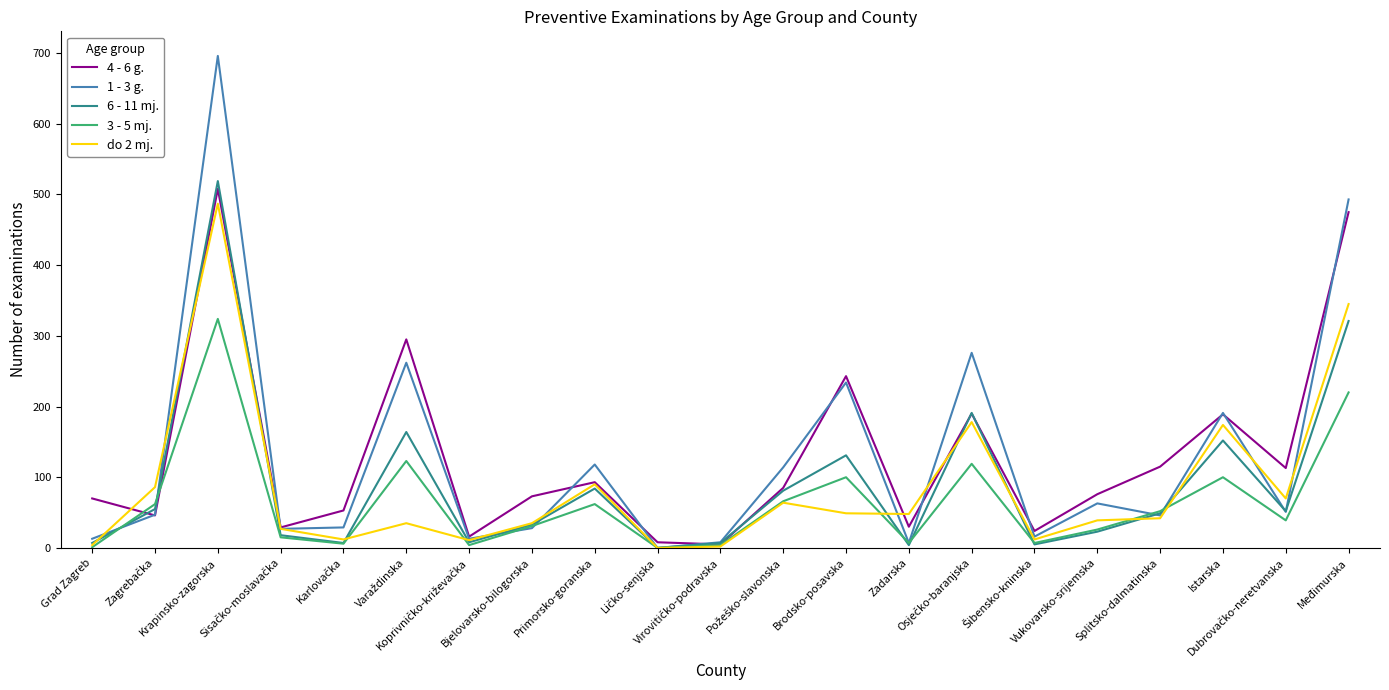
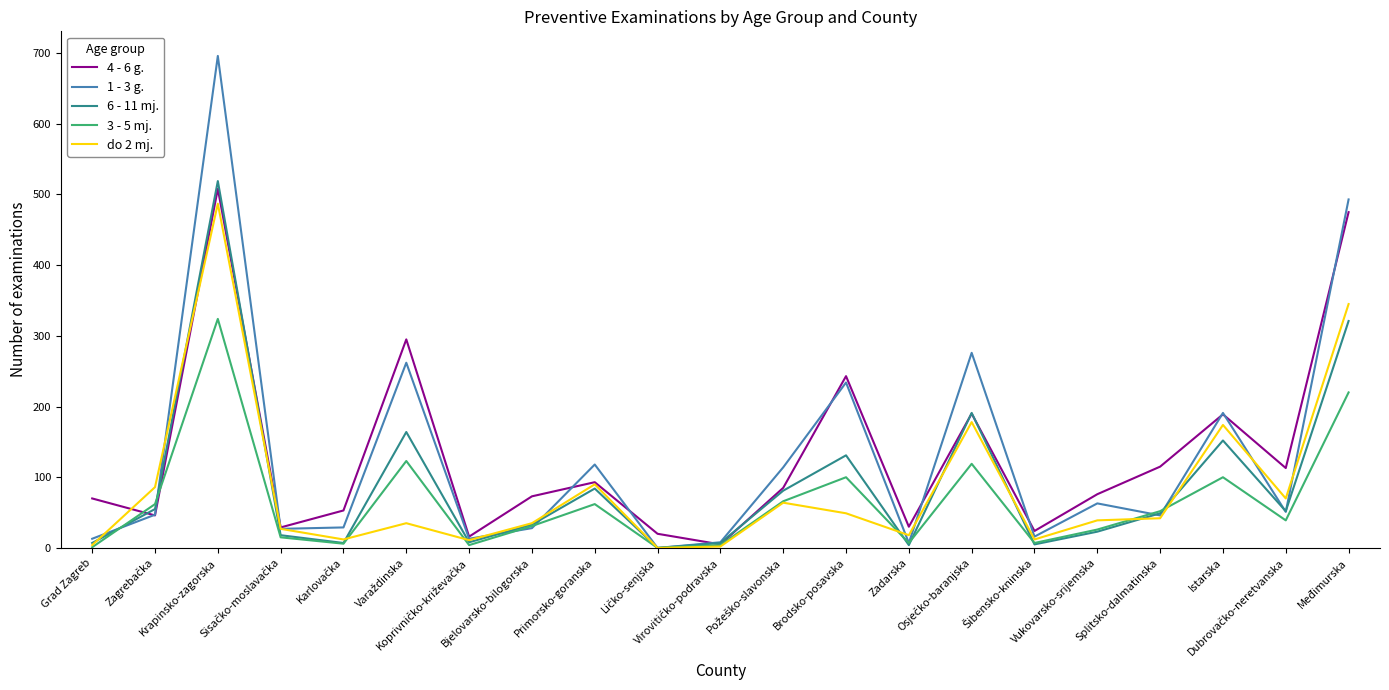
  {
    "4 - 6 g.": {
      "Grad Zagreb": 70,
      "Krapinsko-zagorska": 510,
      "Karlovačka": 50,
      "Varaždinska": 300,
      "Bjelovarsko-bilogorska": 70,
-     "Ličko-senjska": 10,
+     "Ličko-senjska": 20,
      "Požeško-slavonska": 90,
      "Brodsko-posavska": 240,
      "Zadarska": 30,
      "Šibensko-kninska": 20,
      "Vukovarsko-srijemska": 80,
      "Splitsko-dalmatinska": 120,
      "Dubrovačko-neretvanska": 110,
      "Međimurska": 480
    },
    "do 2 mj.": {
      "Zagrebačka": 90,
      "Krapinsko-zagorska": 490,
      "Karlovačka": 10,
      "Varaždinska": 40,
      "Brodsko-posavska": 50,
-     "Zadarska": 50,
+     "Zadarska": 20,
      "Osječko-baranjska": 180,
      "Šibensko-kninska": 10,
      "Vukovarsko-srijemska": 40,
      "Splitsko-dalmatinska": 40,
      "Istarska": 170,
      "Dubrovačko-neretvanska": 70,
      "Međimurska": 350
    }
  }
